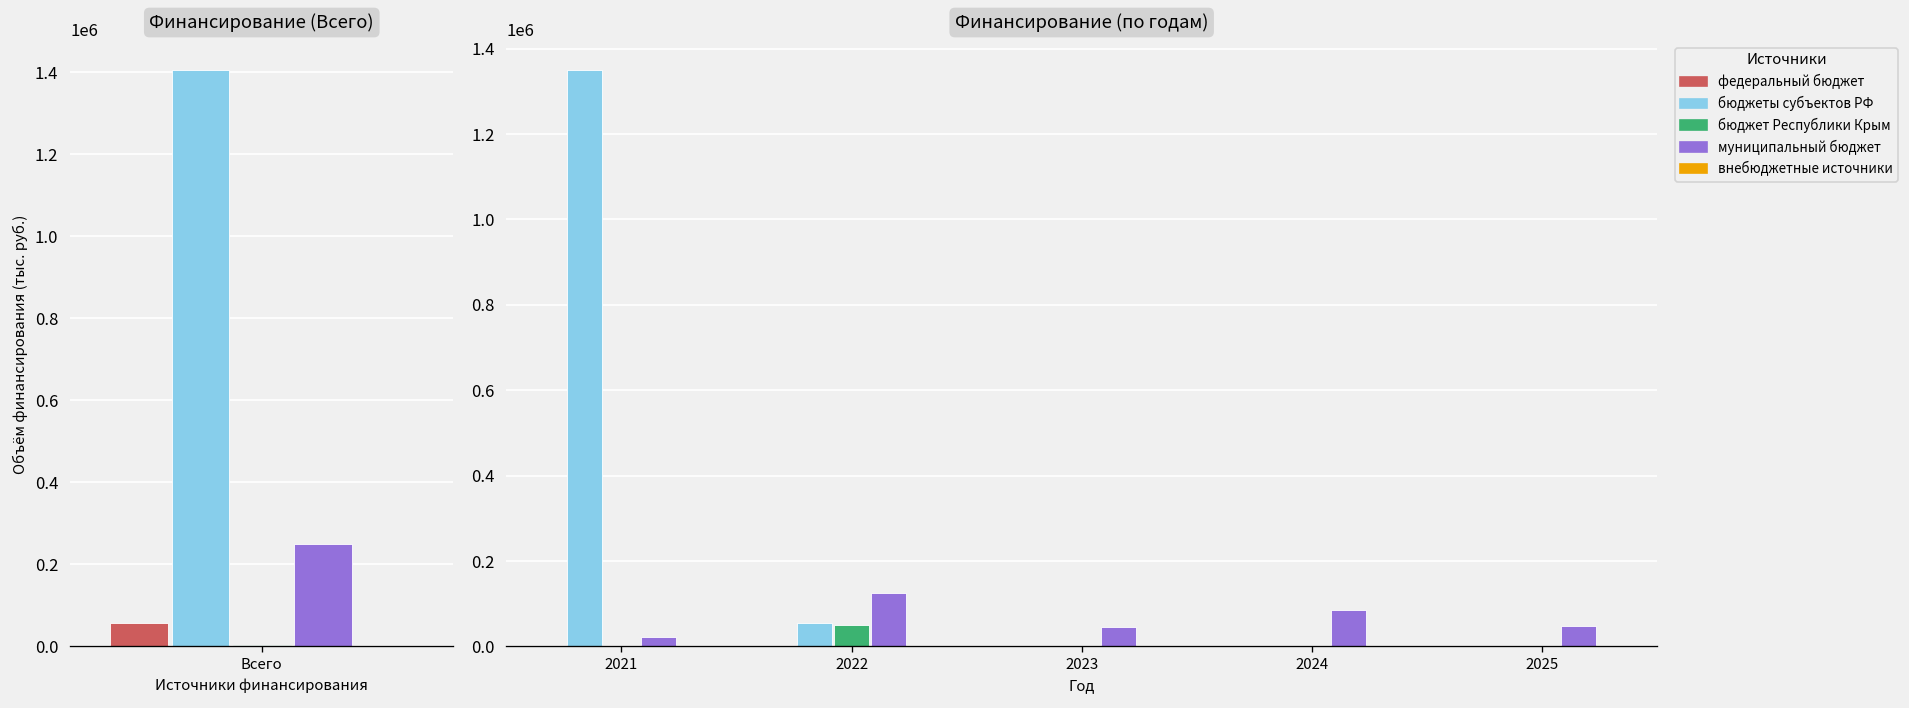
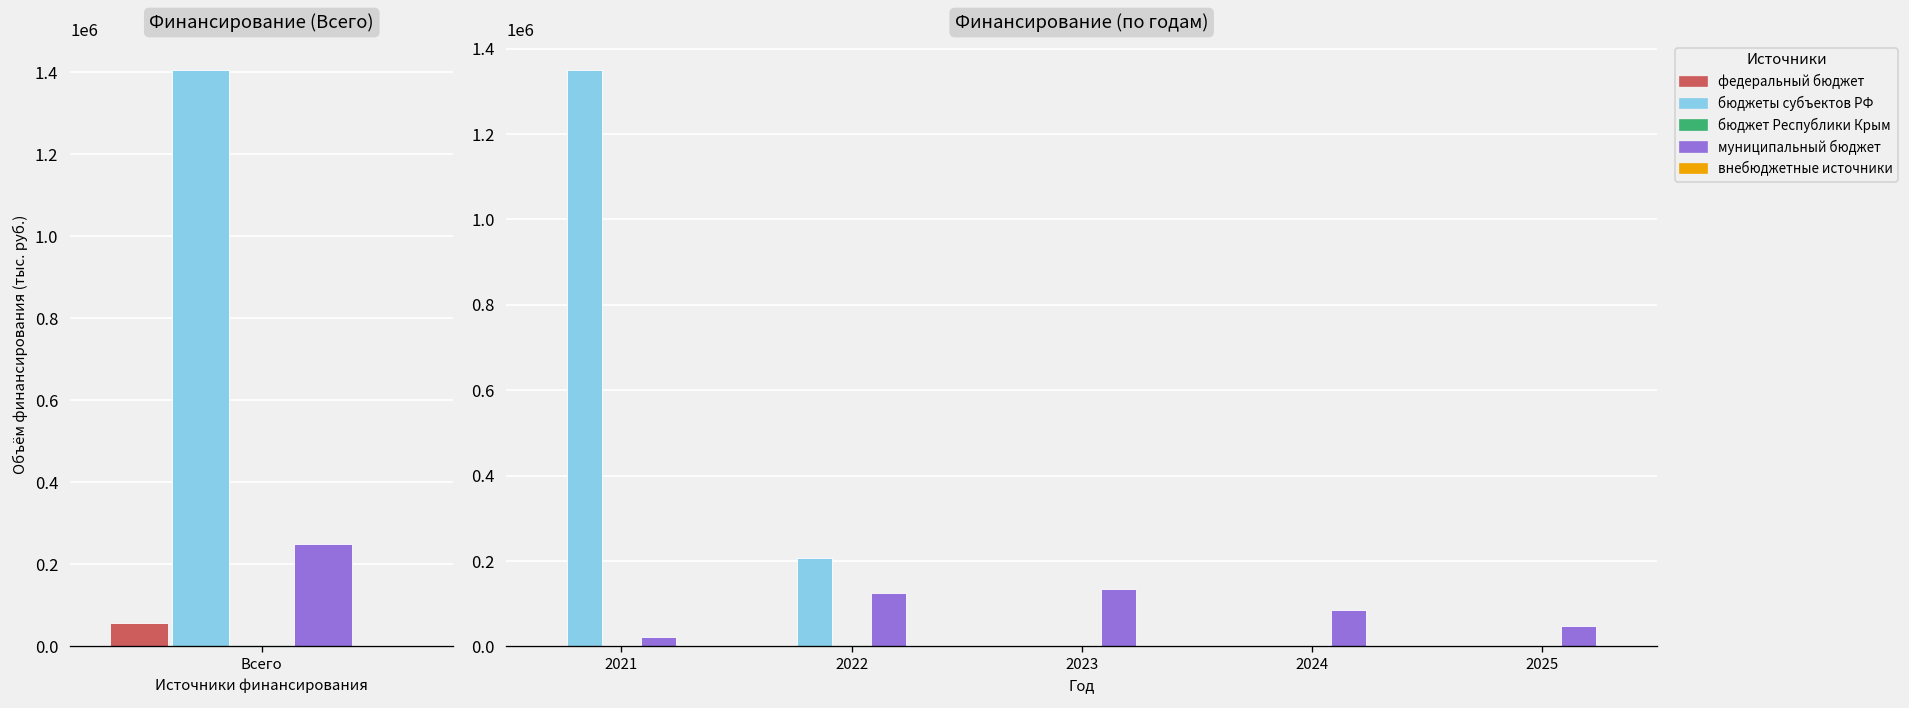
  {
    "Финансирование (по годам)": {
      "федеральный бюджет": {
        "2021": 0,
        "2022": 0,
        "2023": 0,
        "2024": 0,
        "2025": 0
      },
      "бюджеты субъектов РФ": {
        "2021": 1350000,
-       "2022": 60000,
+       "2022": 210000,
        "2023": 0,
        "2024": 0,
        "2025": 0
      },
      "бюджет Республики Крым": {
        "2021": 0,
-       "2022": 50000,
+       "2022": 0,
        "2023": 0,
        "2024": 0,
        "2025": 0
      },
      "муниципальный бюджет": {
        "2021": 20000,
        "2022": 130000,
-       "2023": 50000,
+       "2023": 130000,
        "2024": 90000,
        "2025": 50000
      },
      "внебюджетные источники": {
        "2021": 0,
        "2022": 0,
        "2023": 0,
        "2024": 0,
        "2025": 0
      }
    }
  }
